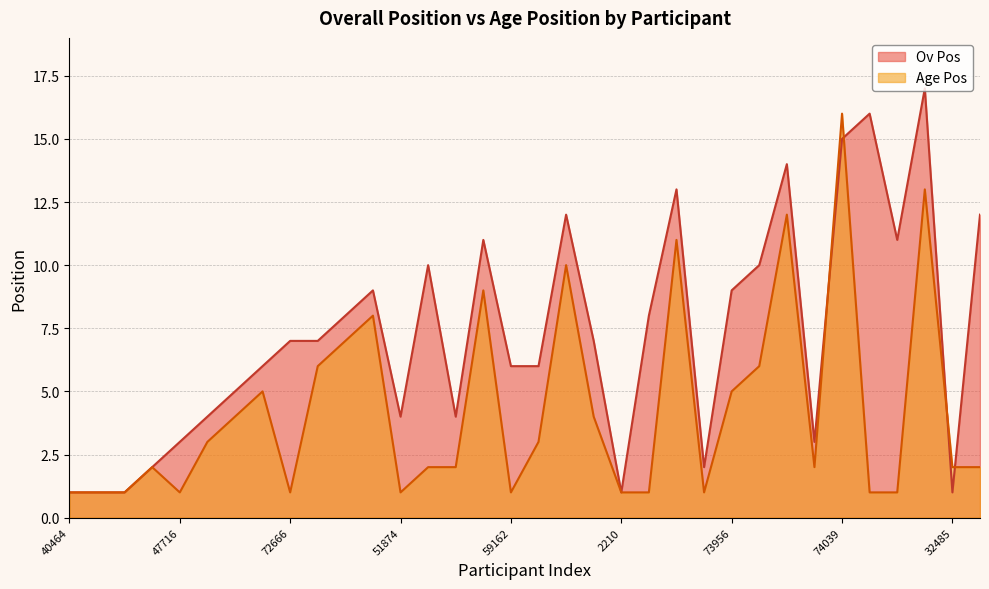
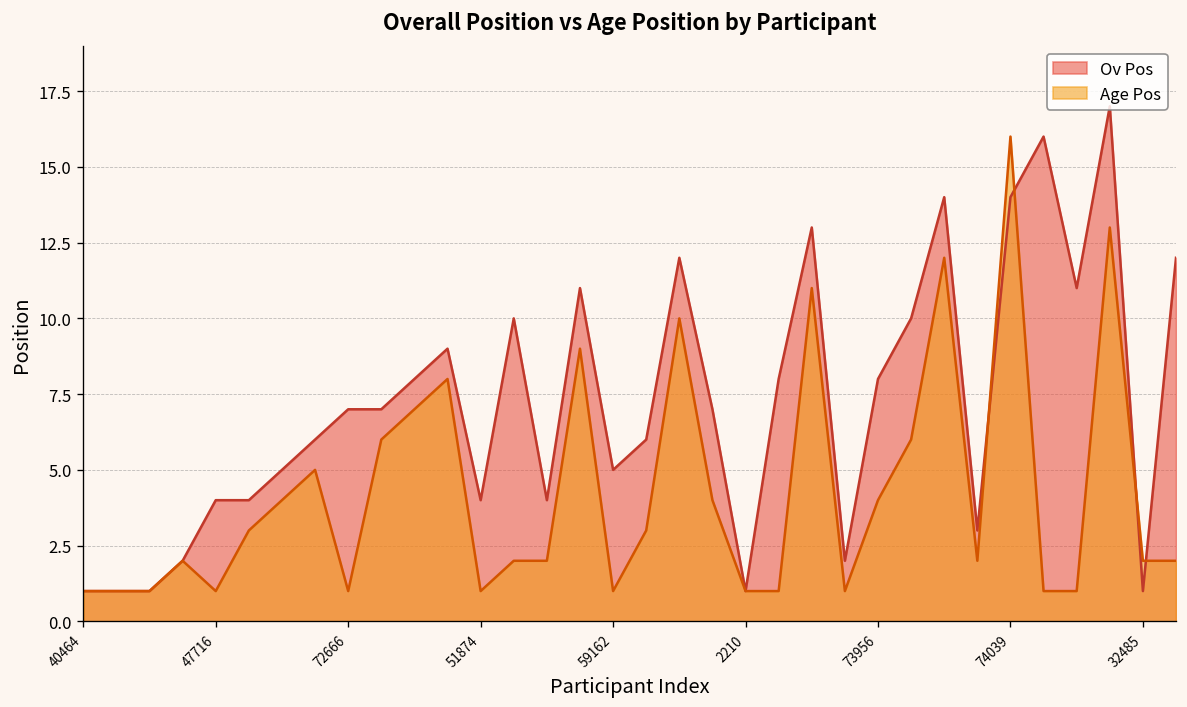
  {
    "Ov Pos": {
-     "47716": 3,
+     "47716": 4,
      "72666": 7,
      "51874": 4,
-     "59162": 6,
-     "73956": 9,
-     "74039": 15,
+     "59162": 5,
+     "73956": 8,
+     "74039": 14,
      "32485": 1
    },
    "Age Pos": {
      "47716": 1,
      "72666": 1,
      "51874": 1,
      "59162": 1,
-     "73956": 5,
+     "73956": 4,
      "74039": 16,
      "32485": 2
    }
  }
